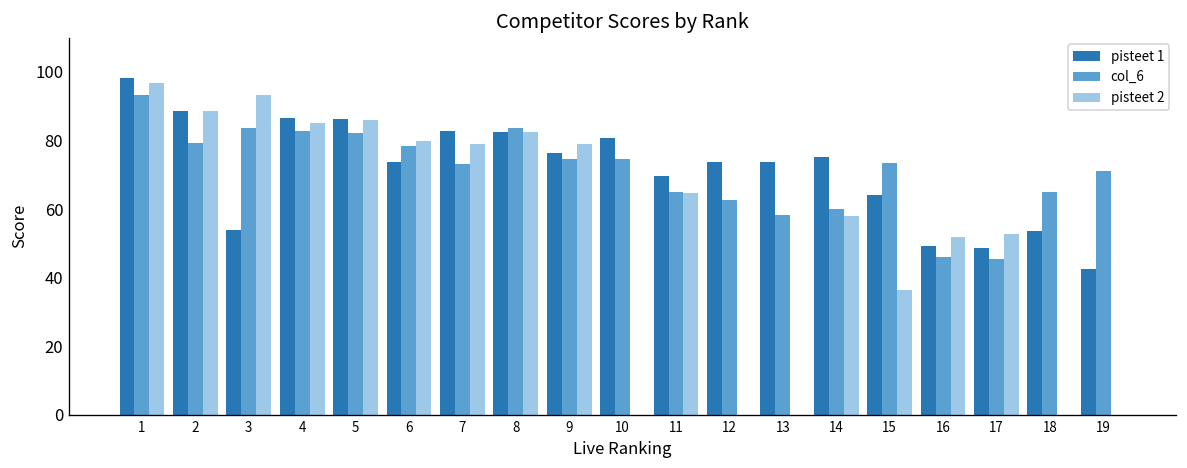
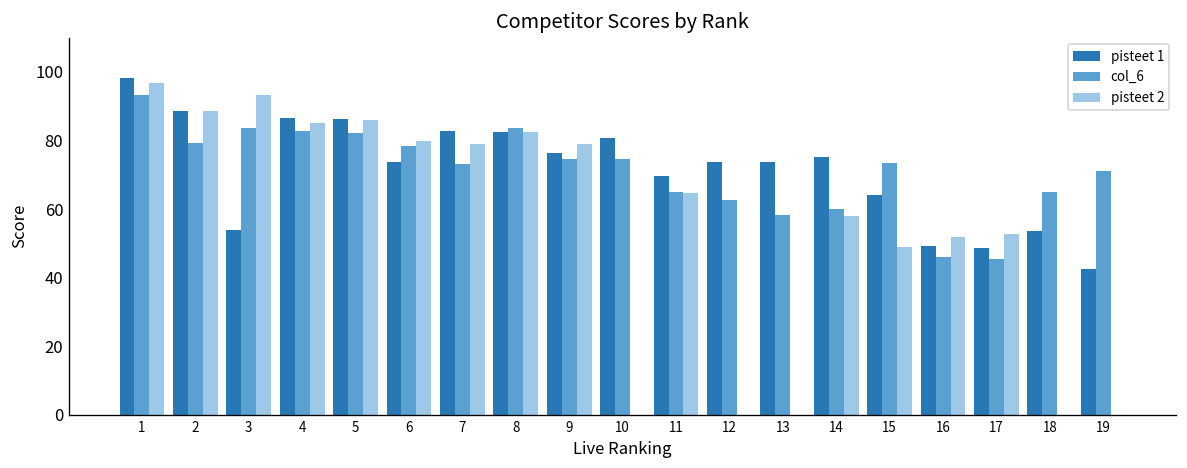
  {
    "pisteet 1": {
      "1": 98,
      "2": 89,
      "3": 54,
      "4": 87,
      "5": 86,
      "6": 74,
      "7": 83,
      "8": 83,
      "9": 76,
      "10": 81,
      "11": 70,
      "12": 74,
      "13": 74,
      "14": 75,
      "15": 64,
      "16": 49,
      "17": 49,
      "18": 53,
      "19": 43
    },
    "col_6": {
      "1": 93,
      "2": 79,
      "3": 84,
      "4": 83,
      "5": 82,
      "6": 78,
      "7": 73,
      "8": 84,
      "9": 75,
      "10": 75,
      "11": 65,
      "12": 63,
      "13": 58,
      "14": 60,
      "15": 73,
      "16": 46,
      "17": 46,
      "18": 65,
      "19": 71
    },
    "pisteet 2": {
      "1": 97,
      "2": 88,
      "3": 93,
      "4": 85,
      "5": 86,
      "6": 80,
      "7": 79,
      "8": 82,
      "9": 79,
      "10": 0,
      "11": 65,
      "12": 0,
      "13": 0,
      "14": 58,
-     "15": 36,
+     "15": 49,
      "16": 52,
      "17": 53,
      "18": 0,
      "19": 0
    }
  }
